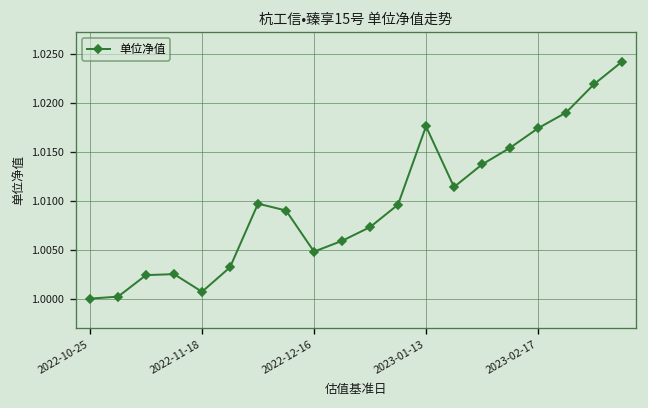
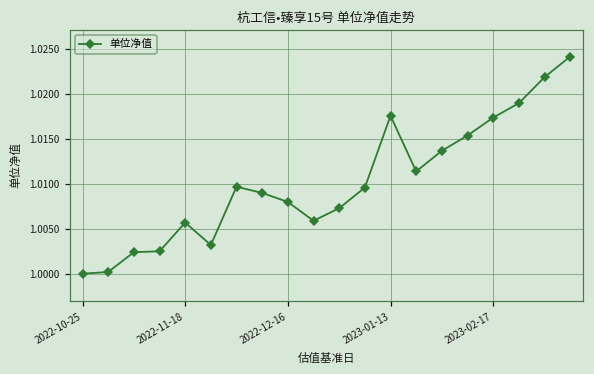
  {
    "2022-10-25": 1.000,
-   "2022-11-18": 1.001,
-   "2022-12-16": 1.005,
+   "2022-11-18": 1.006,
+   "2022-12-16": 1.008,
    "2023-01-13": 1.018,
    "2023-02-17": 1.017
  }
